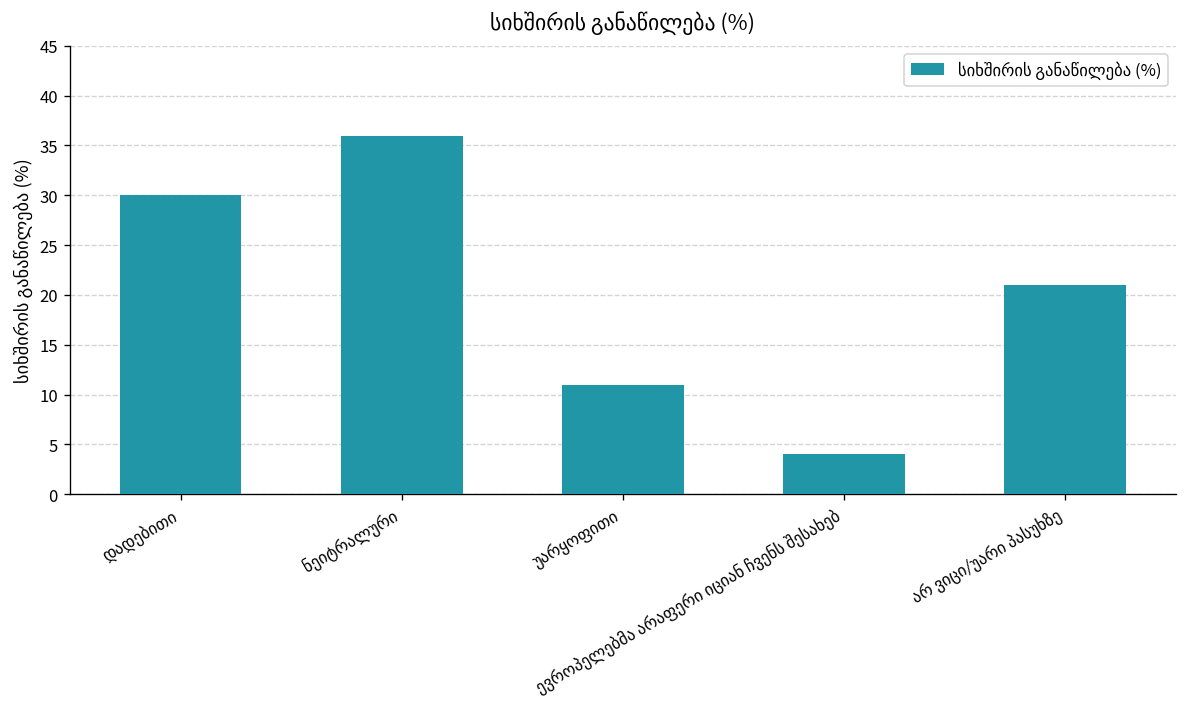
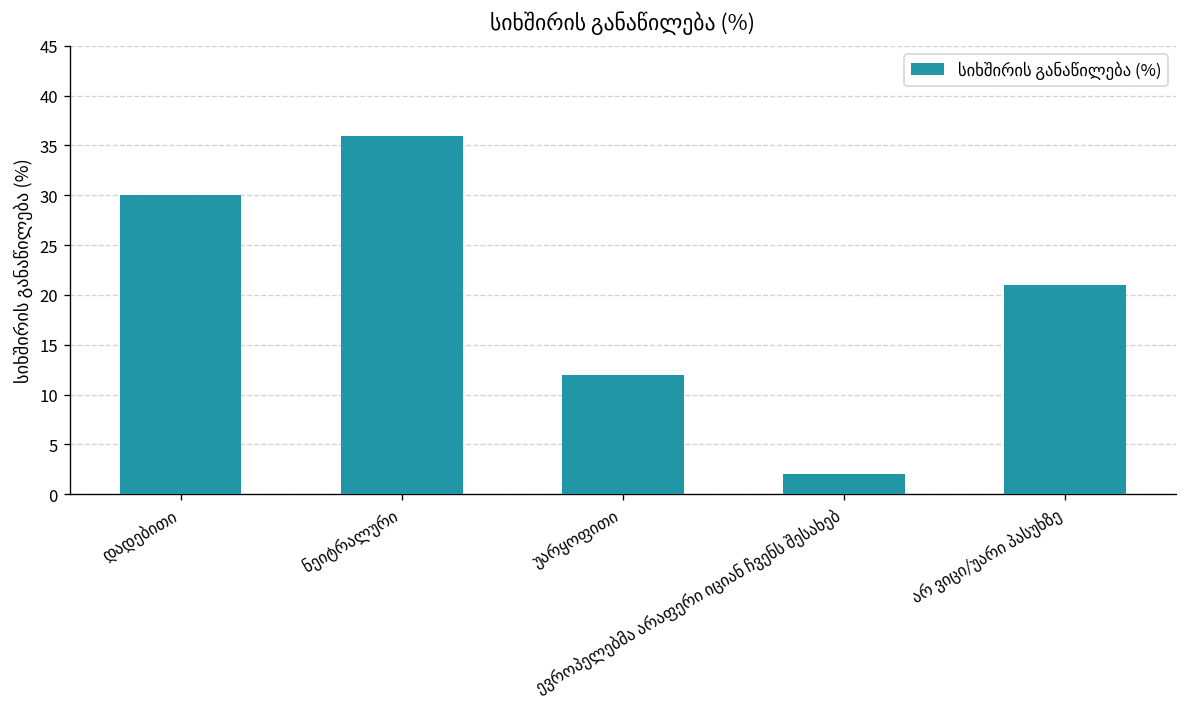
  {
    "დადებითი": 30,
    "ნეიტრალური": 36,
-   "უარყოფითი": 11,
-   "ევროპელებმა არაფერი იციან ჩვენს შესახებ": 4,
+   "უარყოფითი": 12,
+   "ევროპელებმა არაფერი იციან ჩვენს შესახებ": 2,
    "არ ვიცი/უარი პასუხზე": 21
  }
